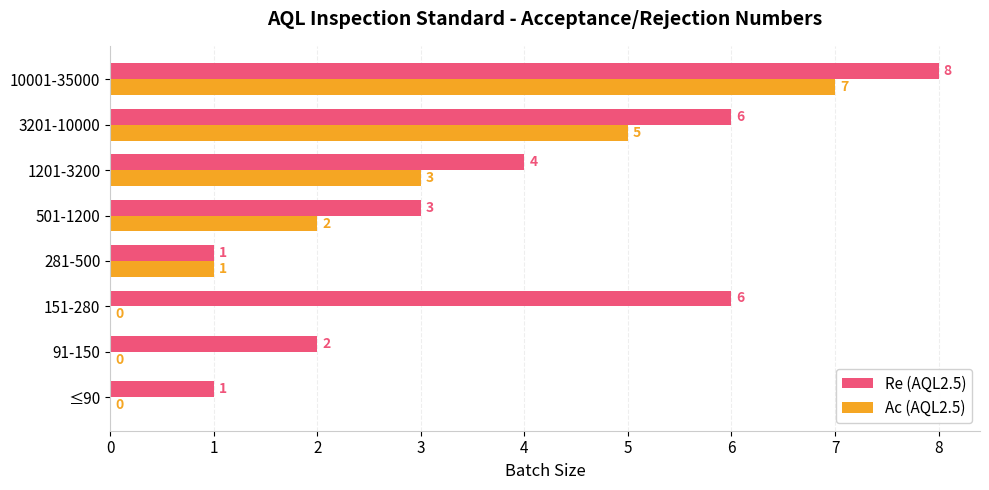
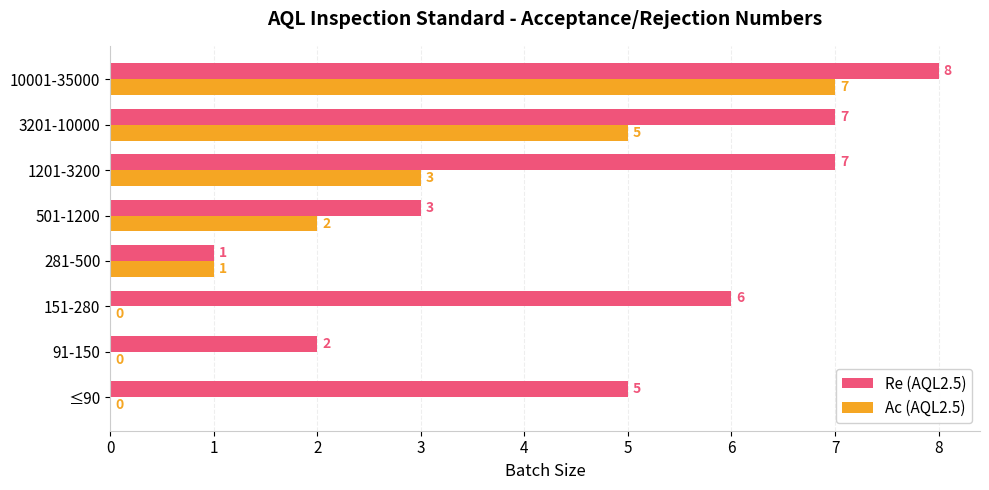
  {
    "Re (AQL2.5)": {
      "10001-35000": 8,
-     "3201-10000": 6,
-     "1201-3200": 4,
+     "3201-10000": 7,
+     "1201-3200": 7,
      "501-1200": 3,
      "281-500": 1,
      "151-280": 6,
      "91-150": 2,
-     "≤90": 1
+     "≤90": 5
    },
    "Ac (AQL2.5)": {
      "10001-35000": 7,
      "3201-10000": 5,
      "1201-3200": 3,
      "501-1200": 2,
      "281-500": 1,
      "151-280": 0,
      "91-150": 0,
      "≤90": 0
    }
  }
